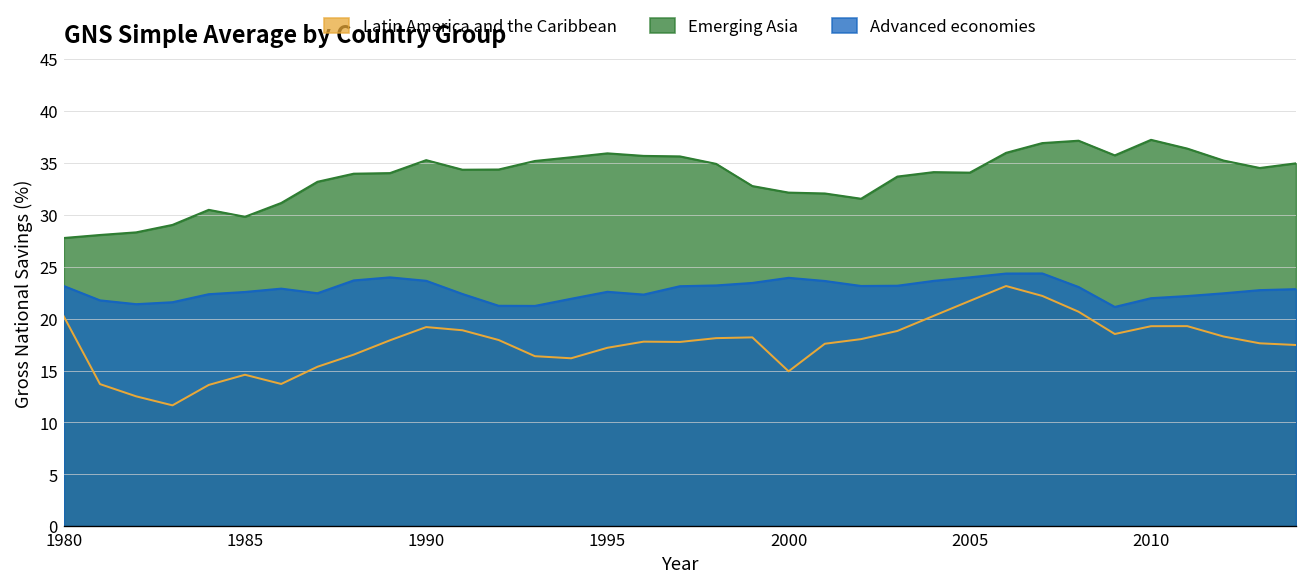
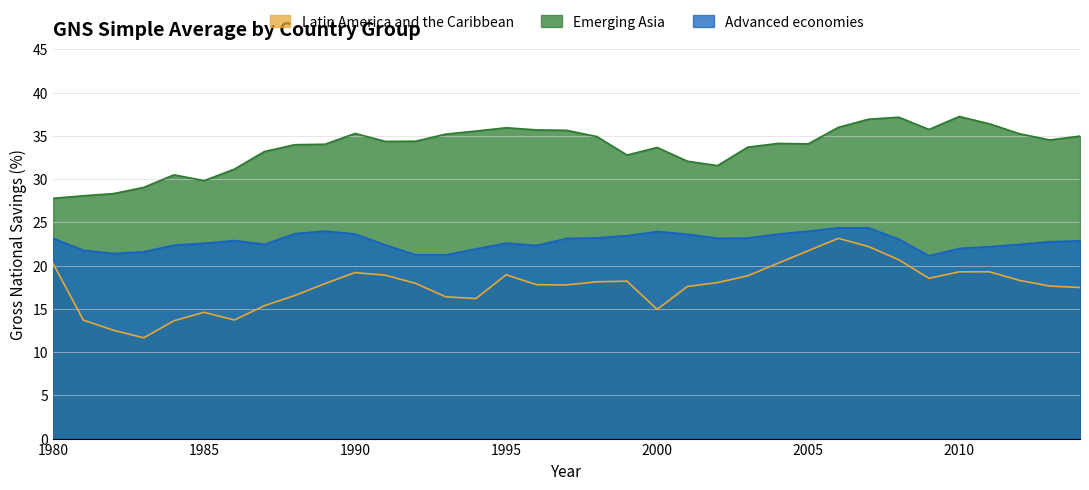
  {
    "Latin America and the Caribbean": {
      "1980": 20,
      "1985": 15,
      "1990": 19,
-     "1995": 17,
+     "1995": 19,
      "2000": 15,
      "2005": 22,
      "2010": 19
    },
    "Emerging Asia": {
      "1980": 28,
      "1985": 30,
      "1990": 35,
      "1995": 36,
-     "2000": 32,
+     "2000": 34,
      "2005": 34,
      "2010": 37
    },
    "Advanced economies": {
      "1980": 23,
      "1985": 23,
      "1990": 24,
      "1995": 23,
      "2000": 24,
      "2005": 24,
      "2010": 22
    }
  }
